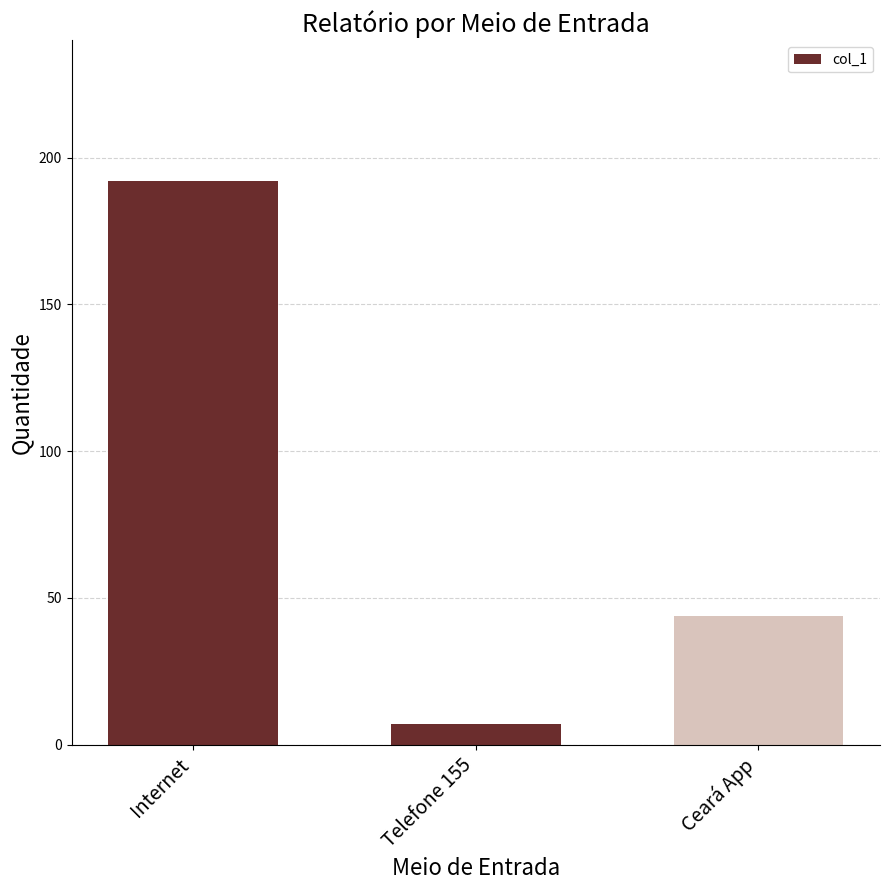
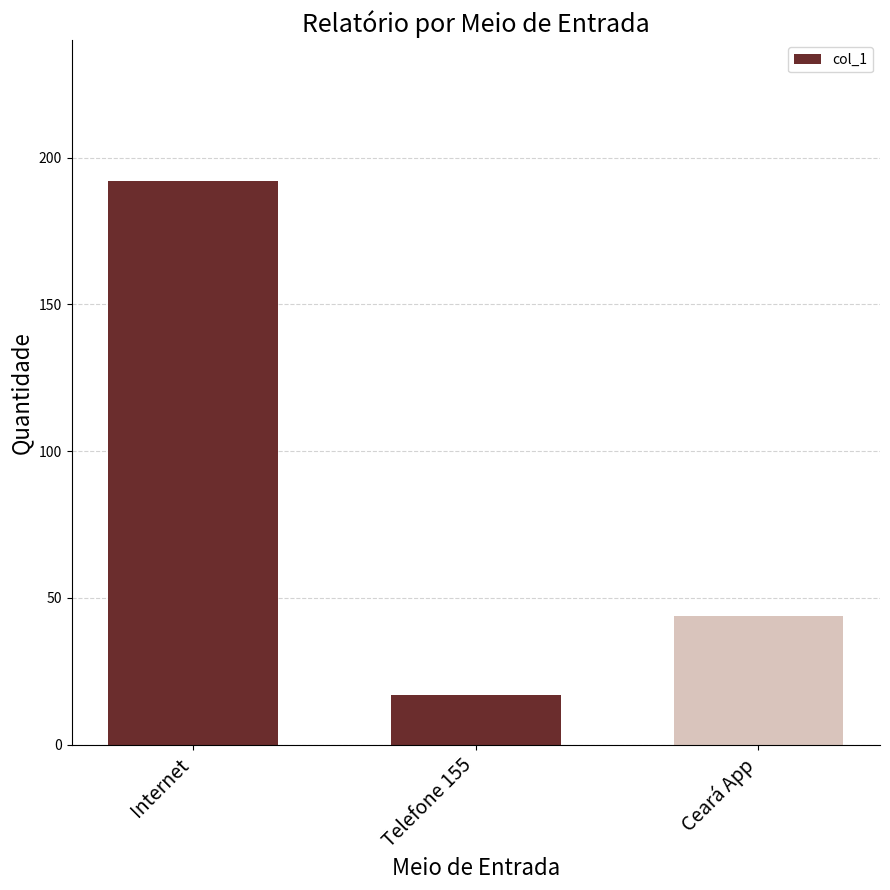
  {
    "Internet": 192,
-   "Telefone 155": 7,
+   "Telefone 155": 17,
    "Ceará App": 44
  }
